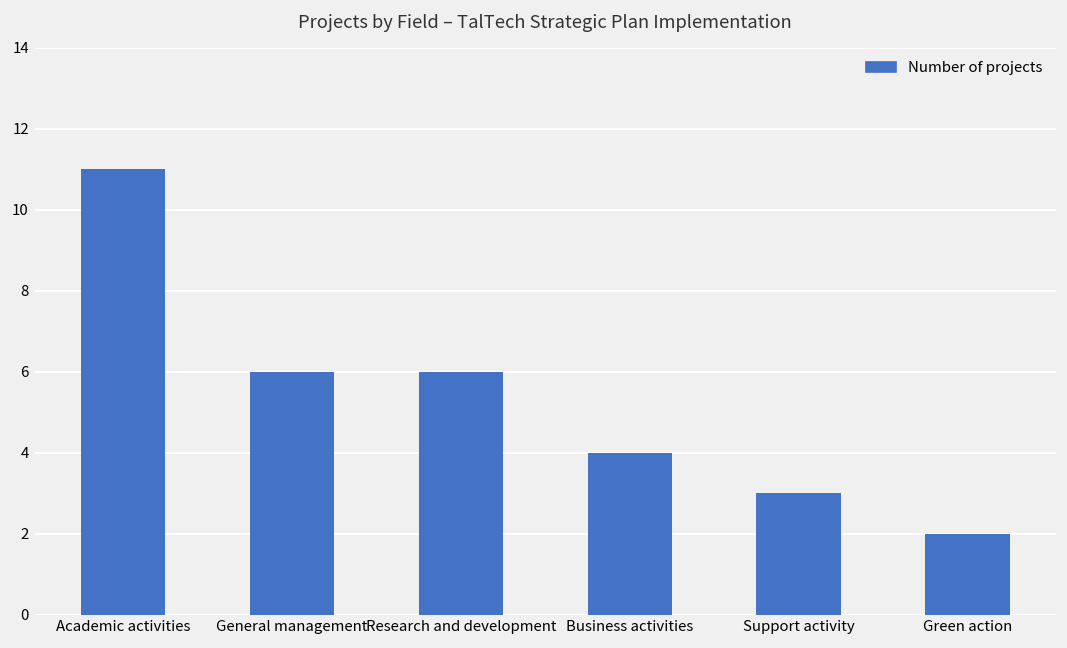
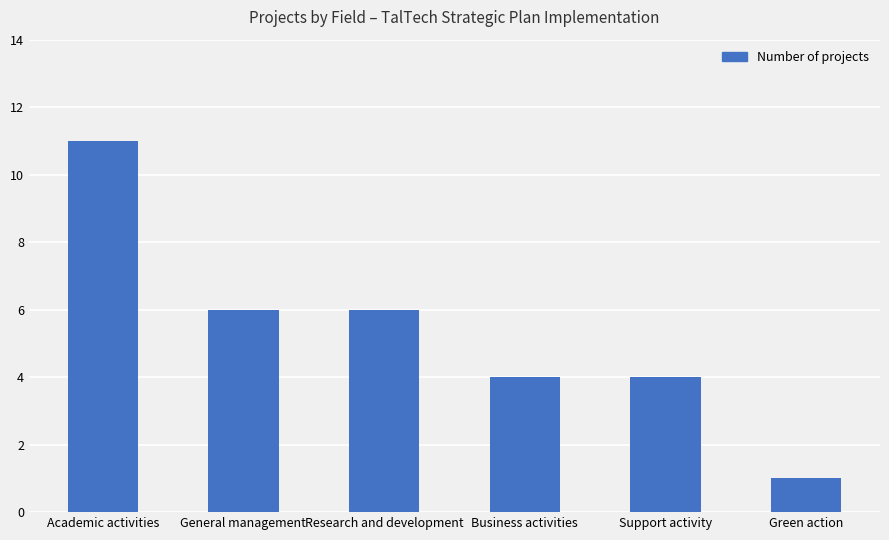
  {
    "Academic activities": 11,
    "General management": 6,
    "Research and development": 6,
    "Business activities": 4,
-   "Support activity": 3,
-   "Green action": 2
+   "Support activity": 4,
+   "Green action": 1
  }
